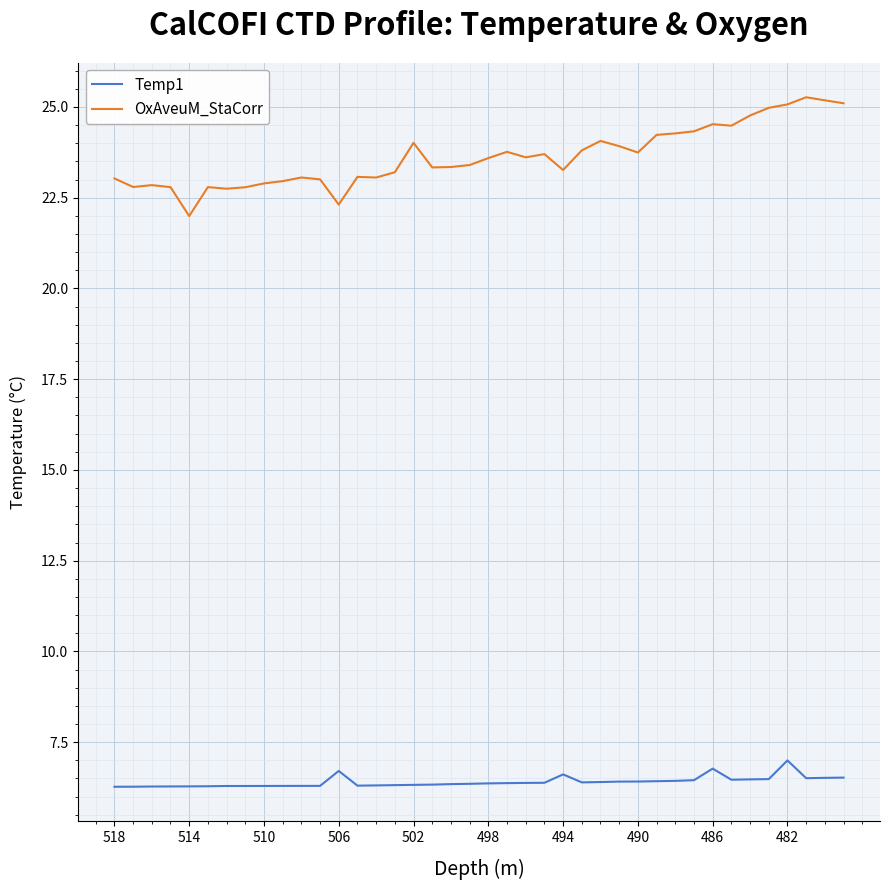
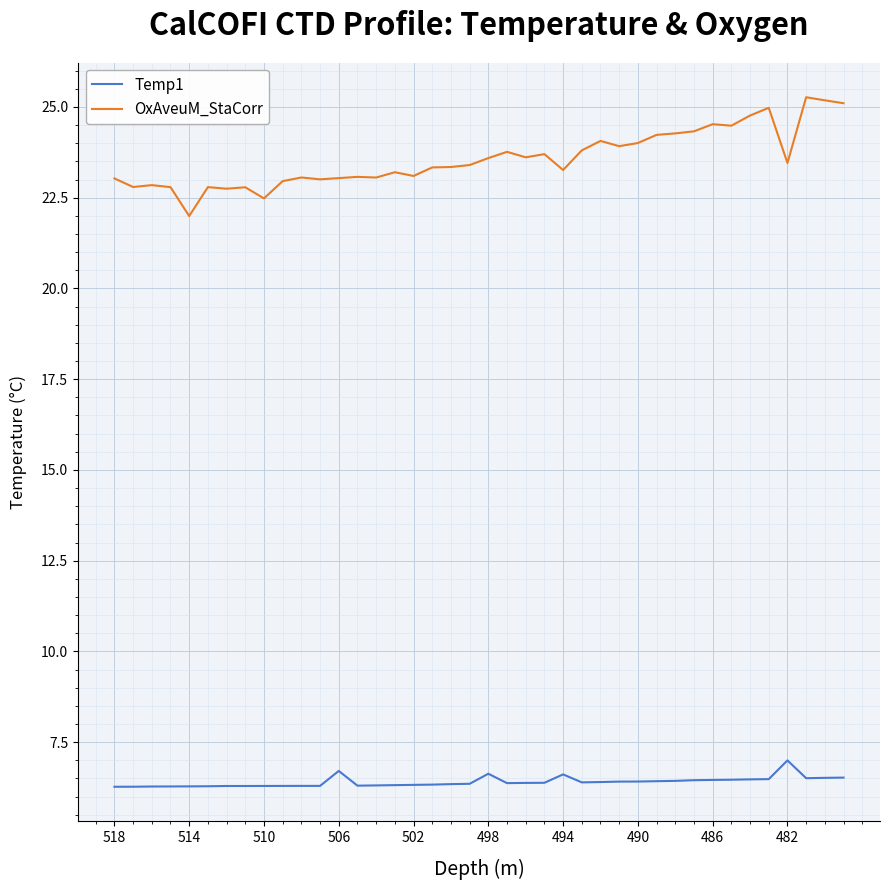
  {
    "Temp1": {
      "518": 6.3,
      "514": 6.3,
      "510": 6.3,
      "506": 6.7,
      "502": 6.3,
-     "498": 6.4,
+     "498": 6.6,
      "494": 6.6,
      "490": 6.4,
-     "486": 6.8,
+     "486": 6.5,
      "482": 7.0
    },
    "OxAveuM_StaCorr": {
      "518": 23.0,
      "514": 22.0,
-     "510": 22.9,
-     "506": 22.3,
-     "502": 24.0,
+     "510": 22.5,
+     "506": 23.0,
+     "502": 23.1,
      "498": 23.6,
      "494": 23.3,
-     "490": 23.7,
+     "490": 24.0,
      "486": 24.5,
-     "482": 25.1
+     "482": 23.5
    }
  }
